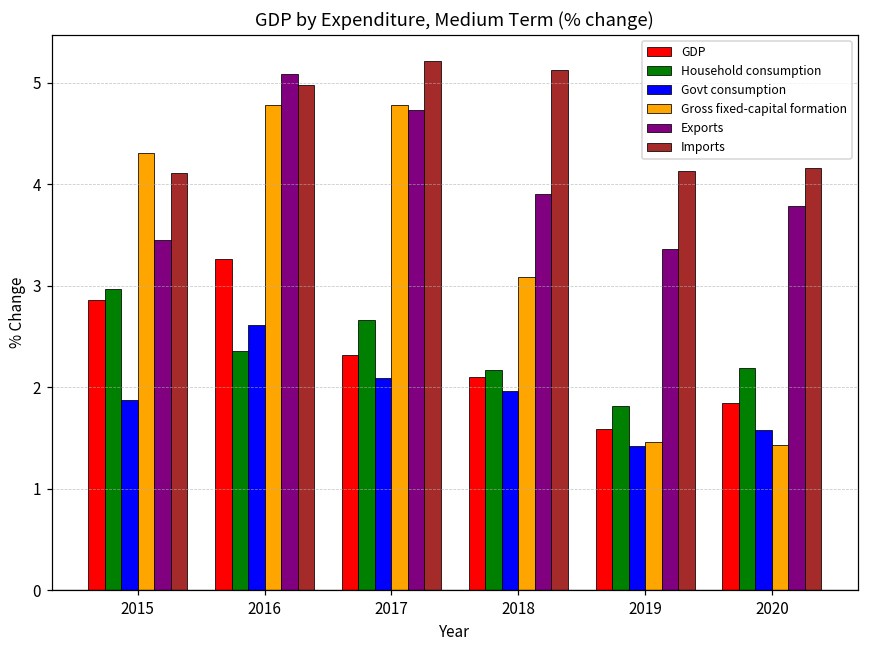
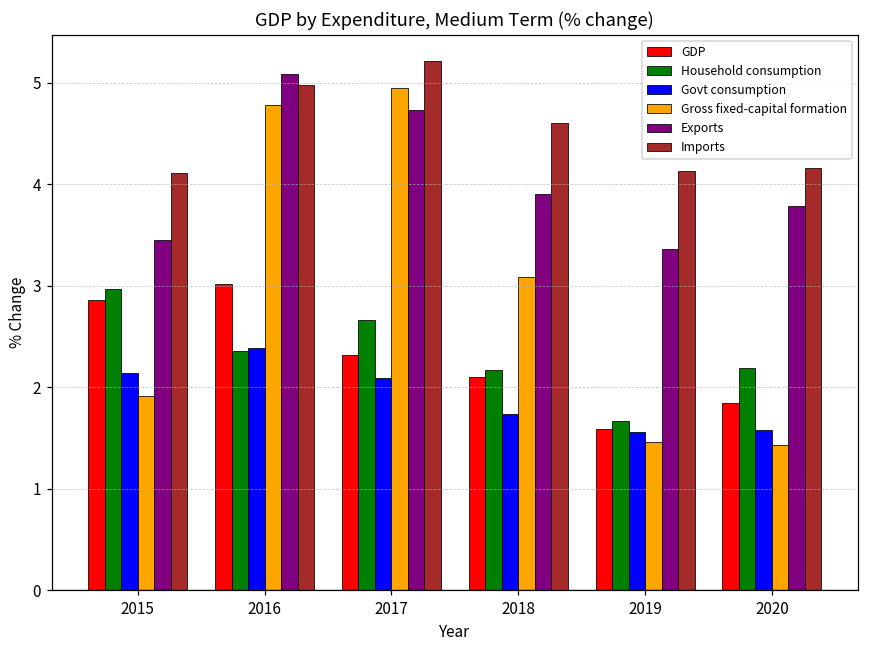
  {
    "GDP": {
      "2015": 2.9,
-     "2016": 3.3,
+     "2016": 3.0,
      "2017": 2.3,
      "2018": 2.1,
      "2019": 1.6,
      "2020": 1.8
    },
    "Household consumption": {
      "2015": 3.0,
      "2016": 2.4,
      "2017": 2.7,
      "2018": 2.2,
-     "2019": 1.8,
+     "2019": 1.7,
      "2020": 2.2
    },
    "Govt consumption": {
-     "2015": 1.9,
-     "2016": 2.6,
+     "2015": 2.1,
+     "2016": 2.4,
      "2017": 2.1,
-     "2018": 2.0,
-     "2019": 1.4,
+     "2018": 1.7,
+     "2019": 1.6,
      "2020": 1.6
    },
    "Gross fixed-capital formation": {
-     "2015": 4.3,
+     "2015": 1.9,
      "2016": 4.8,
-     "2017": 4.8,
+     "2017": 5.0,
      "2018": 3.1,
      "2019": 1.5,
      "2020": 1.4
    },
    "Exports": {
      "2015": 3.5,
      "2016": 5.1,
      "2017": 4.7,
      "2018": 3.9,
      "2019": 3.4,
      "2020": 3.8
    },
    "Imports": {
      "2015": 4.1,
      "2016": 5.0,
      "2017": 5.2,
-     "2018": 5.1,
+     "2018": 4.6,
      "2019": 4.1,
      "2020": 4.2
    }
  }
